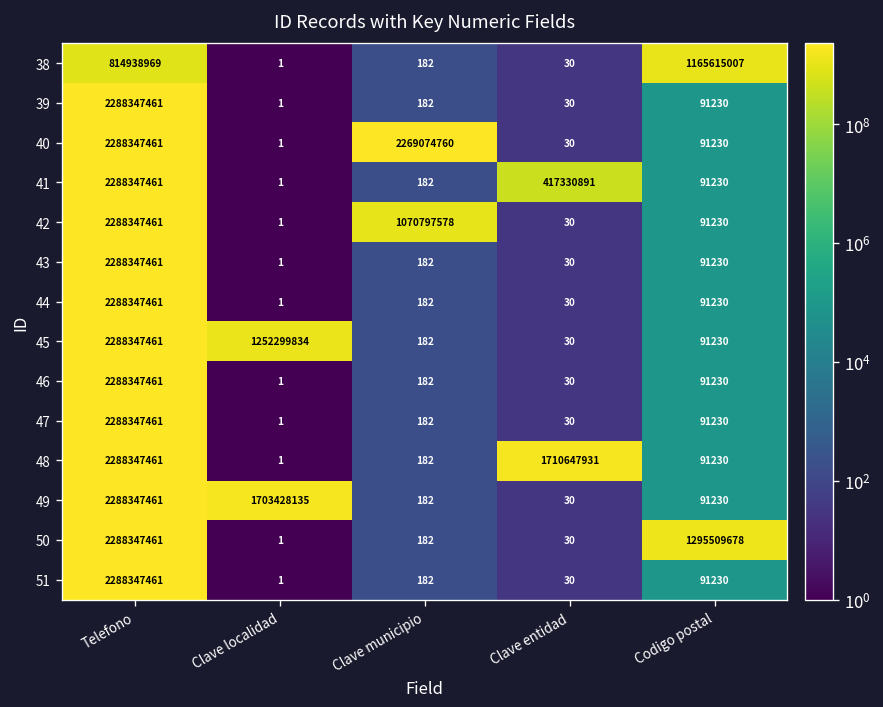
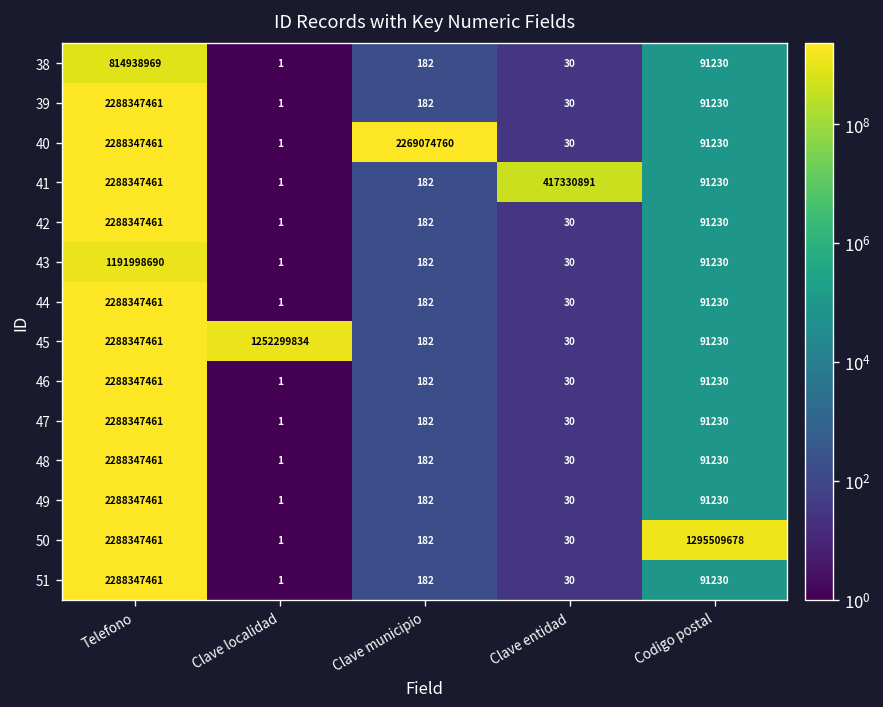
  {
    "38": {
      "Telefono": 814938969,
      "Clave localidad": 1,
      "Clave municipio": 182,
      "Clave entidad": 30,
-     "Codigo postal": 1165615007
+     "Codigo postal": 91230
    },
    "39": {
      "Telefono": 2288347461,
      "Clave localidad": 1,
      "Clave municipio": 182,
      "Clave entidad": 30,
      "Codigo postal": 91230
    },
    "40": {
      "Telefono": 2288347461,
      "Clave localidad": 1,
      "Clave municipio": 2269074760,
      "Clave entidad": 30,
      "Codigo postal": 91230
    },
    "41": {
      "Telefono": 2288347461,
      "Clave localidad": 1,
      "Clave municipio": 182,
      "Clave entidad": 417330891,
      "Codigo postal": 91230
    },
    "42": {
      "Telefono": 2288347461,
      "Clave localidad": 1,
-     "Clave municipio": 1070797578,
+     "Clave municipio": 182,
      "Clave entidad": 30,
      "Codigo postal": 91230
    },
    "43": {
-     "Telefono": 2288347461,
+     "Telefono": 1191998690,
      "Clave localidad": 1,
      "Clave municipio": 182,
      "Clave entidad": 30,
      "Codigo postal": 91230
    },
    "44": {
      "Telefono": 2288347461,
      "Clave localidad": 1,
      "Clave municipio": 182,
      "Clave entidad": 30,
      "Codigo postal": 91230
    },
    "45": {
      "Telefono": 2288347461,
      "Clave localidad": 1252299834,
      "Clave municipio": 182,
      "Clave entidad": 30,
      "Codigo postal": 91230
    },
    "46": {
      "Telefono": 2288347461,
      "Clave localidad": 1,
      "Clave municipio": 182,
      "Clave entidad": 30,
      "Codigo postal": 91230
    },
    "47": {
      "Telefono": 2288347461,
      "Clave localidad": 1,
      "Clave municipio": 182,
      "Clave entidad": 30,
      "Codigo postal": 91230
    },
    "48": {
      "Telefono": 2288347461,
      "Clave localidad": 1,
      "Clave municipio": 182,
-     "Clave entidad": 1710647931,
+     "Clave entidad": 30,
      "Codigo postal": 91230
    },
    "49": {
      "Telefono": 2288347461,
-     "Clave localidad": 1703428135,
+     "Clave localidad": 1,
      "Clave municipio": 182,
      "Clave entidad": 30,
      "Codigo postal": 91230
    },
    "50": {
      "Telefono": 2288347461,
      "Clave localidad": 1,
      "Clave municipio": 182,
      "Clave entidad": 30,
      "Codigo postal": 1295509678
    },
    "51": {
      "Telefono": 2288347461,
      "Clave localidad": 1,
      "Clave municipio": 182,
      "Clave entidad": 30,
      "Codigo postal": 91230
    }
  }
